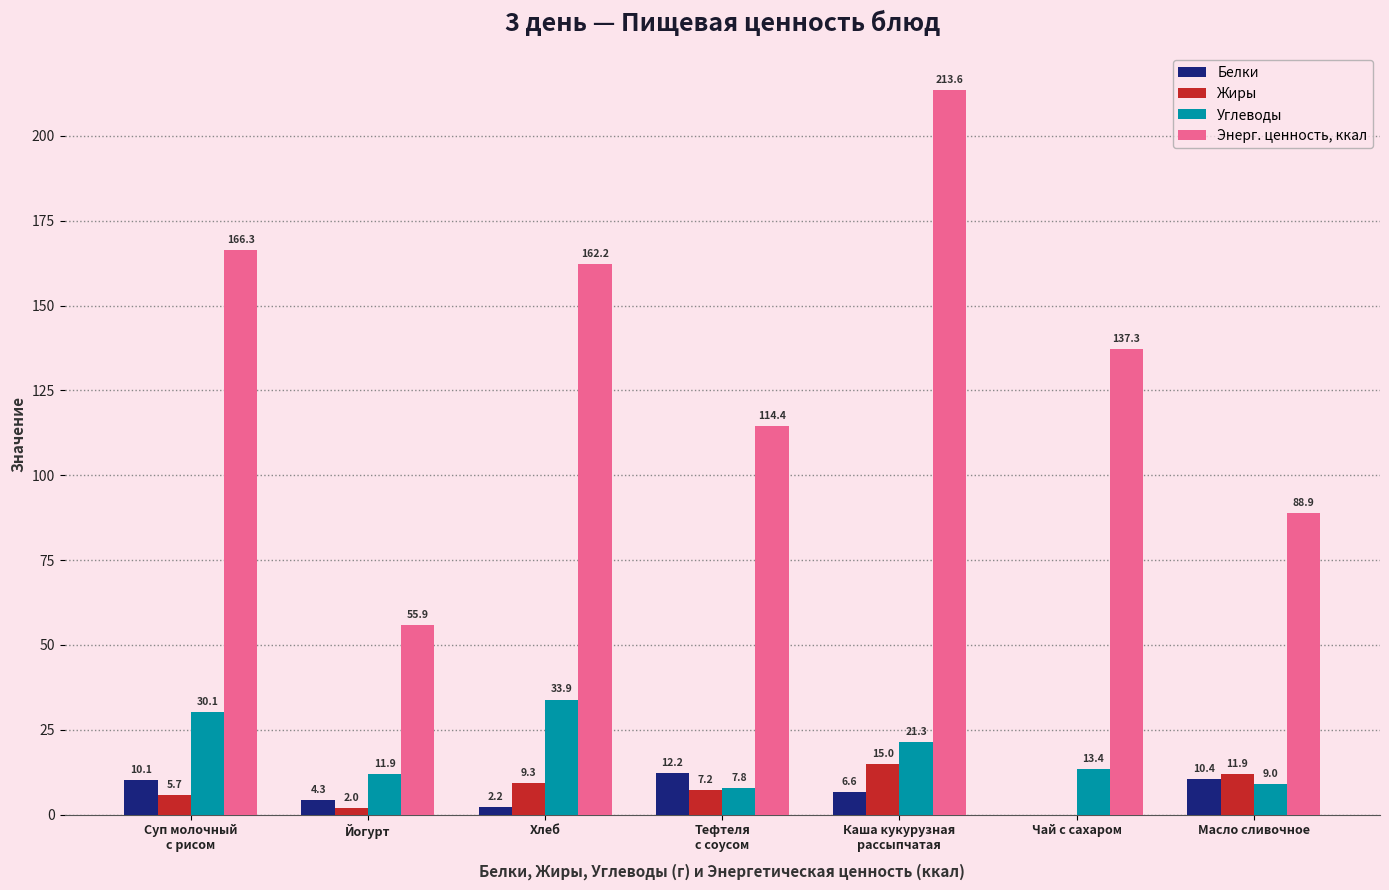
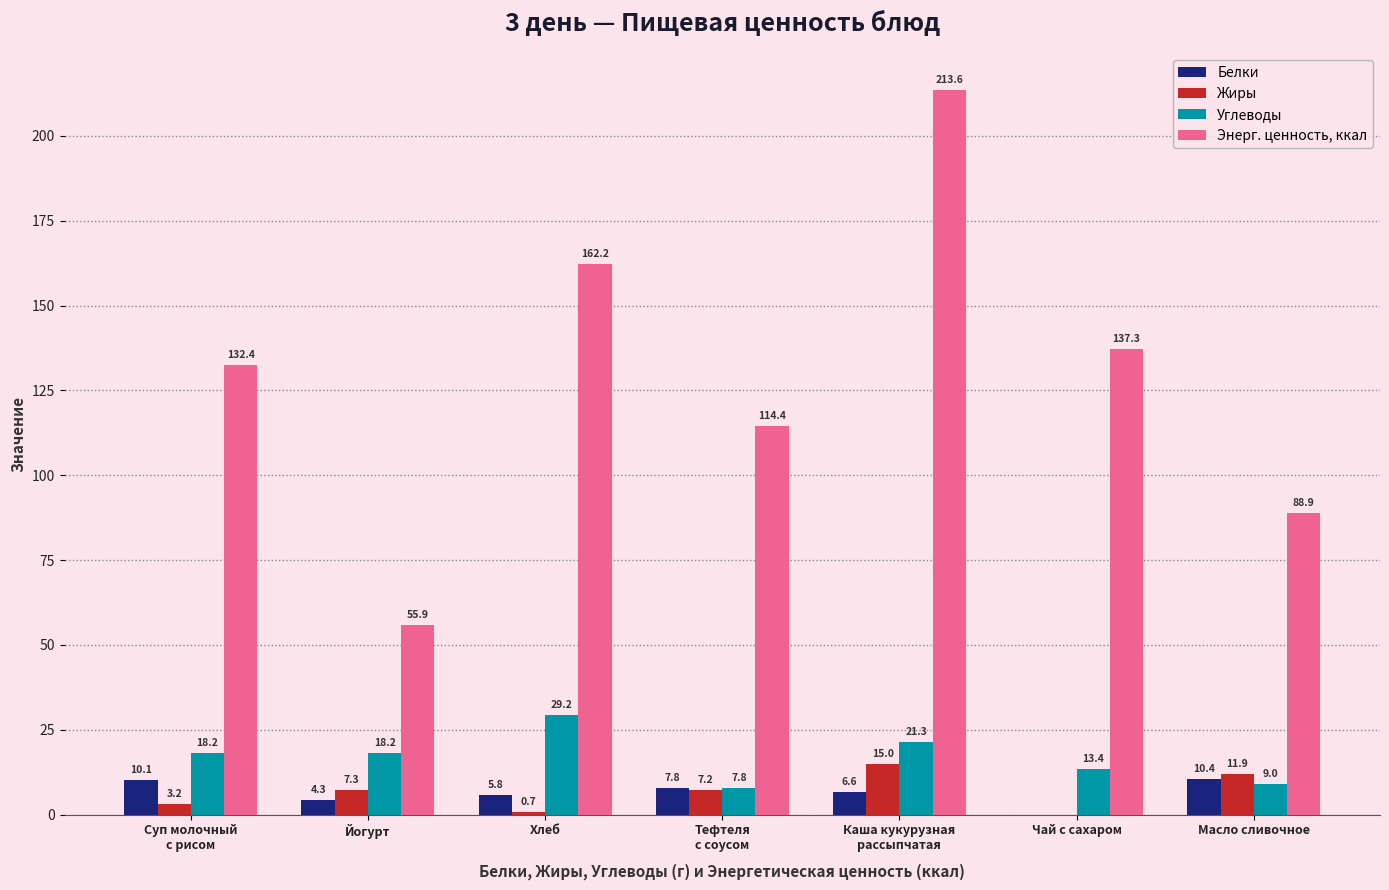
  {
    "Белки": {
      "Суп молочный с рисом": 10.1,
      "Йогурт": 4.3,
-     "Хлеб": 2.2,
-     "Тефтеля с соусом": 12.2,
+     "Хлеб": 5.8,
+     "Тефтеля с соусом": 7.8,
      "Каша кукурузная рассыпчатая": 6.6,
      "Масло сливочное": 10.4
    },
    "Жиры": {
-     "Суп молочный с рисом": 5.7,
-     "Йогурт": 2.0,
-     "Хлеб": 9.3,
+     "Суп молочный с рисом": 3.2,
+     "Йогурт": 7.3,
+     "Хлеб": 0.7,
      "Тефтеля с соусом": 7.2,
      "Каша кукурузная рассыпчатая": 15.0,
      "Масло сливочное": 11.9
    },
    "Углеводы": {
-     "Суп молочный с рисом": 30.1,
-     "Йогурт": 11.9,
-     "Хлеб": 33.9,
+     "Суп молочный с рисом": 18.2,
+     "Йогурт": 18.2,
+     "Хлеб": 29.2,
      "Тефтеля с соусом": 7.8,
      "Каша кукурузная рассыпчатая": 21.3,
      "Чай с сахаром": 13.4,
      "Масло сливочное": 9.0
    },
    "Энерг. ценность, ккал": {
-     "Суп молочный с рисом": 166.3,
+     "Суп молочный с рисом": 132.4,
      "Йогурт": 55.9,
      "Хлеб": 162.2,
      "Тефтеля с соусом": 114.4,
      "Каша кукурузная рассыпчатая": 213.6,
      "Чай с сахаром": 137.3,
      "Масло сливочное": 88.9
    }
  }
